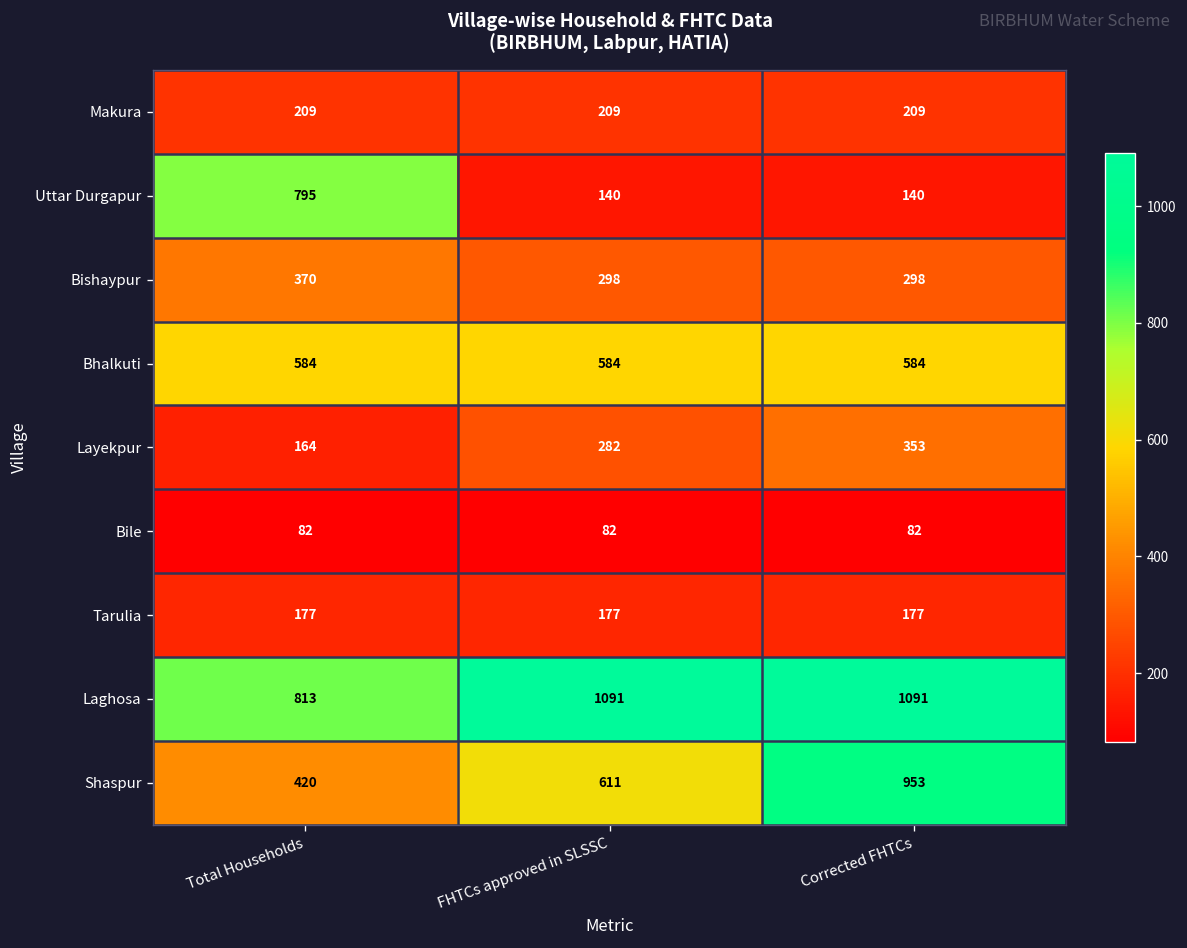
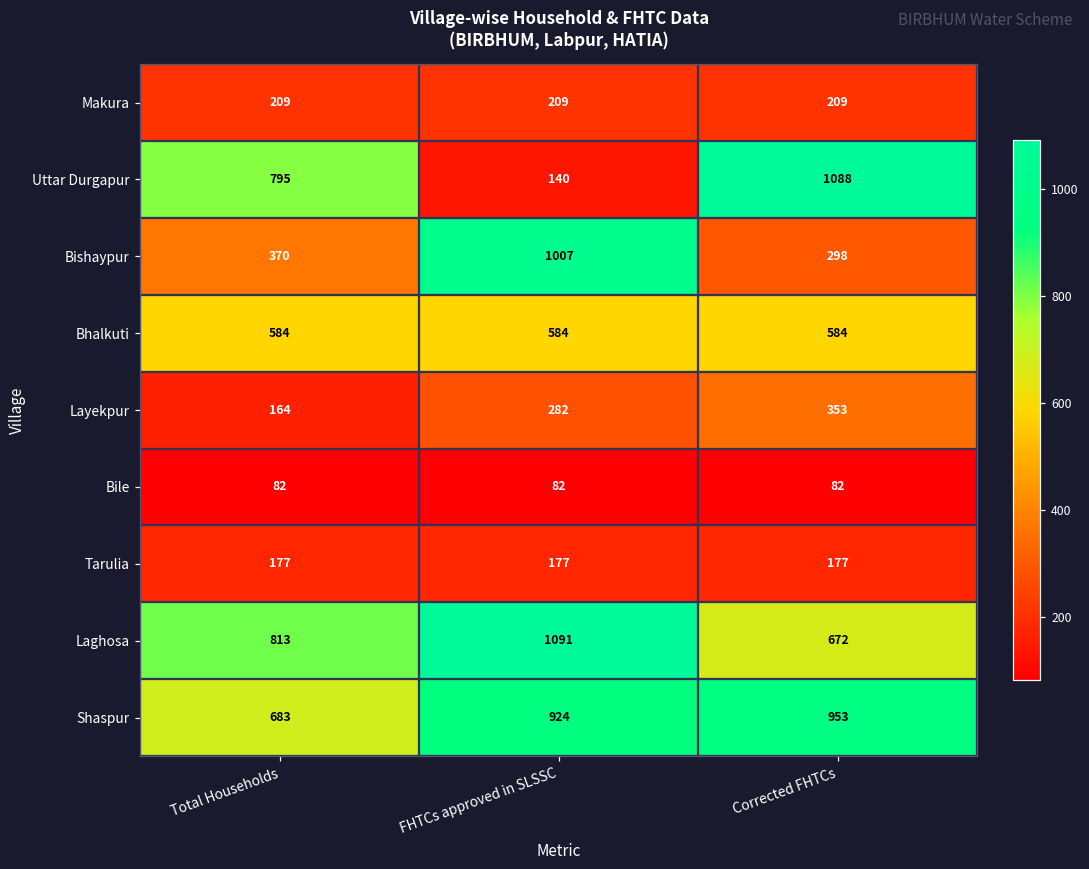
  {
    "Makura": {
      "Total Households": 209,
      "FHTCs approved in SLSSC": 209,
      "Corrected FHTCs": 209
    },
    "Uttar Durgapur": {
      "Total Households": 795,
      "FHTCs approved in SLSSC": 140,
-     "Corrected FHTCs": 140
+     "Corrected FHTCs": 1088
    },
    "Bishaypur": {
      "Total Households": 370,
-     "FHTCs approved in SLSSC": 298,
+     "FHTCs approved in SLSSC": 1007,
      "Corrected FHTCs": 298
    },
    "Bhalkuti": {
      "Total Households": 584,
      "FHTCs approved in SLSSC": 584,
      "Corrected FHTCs": 584
    },
    "Layekpur": {
      "Total Households": 164,
      "FHTCs approved in SLSSC": 282,
      "Corrected FHTCs": 353
    },
    "Bile": {
      "Total Households": 82,
      "FHTCs approved in SLSSC": 82,
      "Corrected FHTCs": 82
    },
    "Tarulia": {
      "Total Households": 177,
      "FHTCs approved in SLSSC": 177,
      "Corrected FHTCs": 177
    },
    "Laghosa": {
      "Total Households": 813,
      "FHTCs approved in SLSSC": 1091,
-     "Corrected FHTCs": 1091
+     "Corrected FHTCs": 672
    },
    "Shaspur": {
-     "Total Households": 420,
-     "FHTCs approved in SLSSC": 611,
+     "Total Households": 683,
+     "FHTCs approved in SLSSC": 924,
      "Corrected FHTCs": 953
    }
  }
